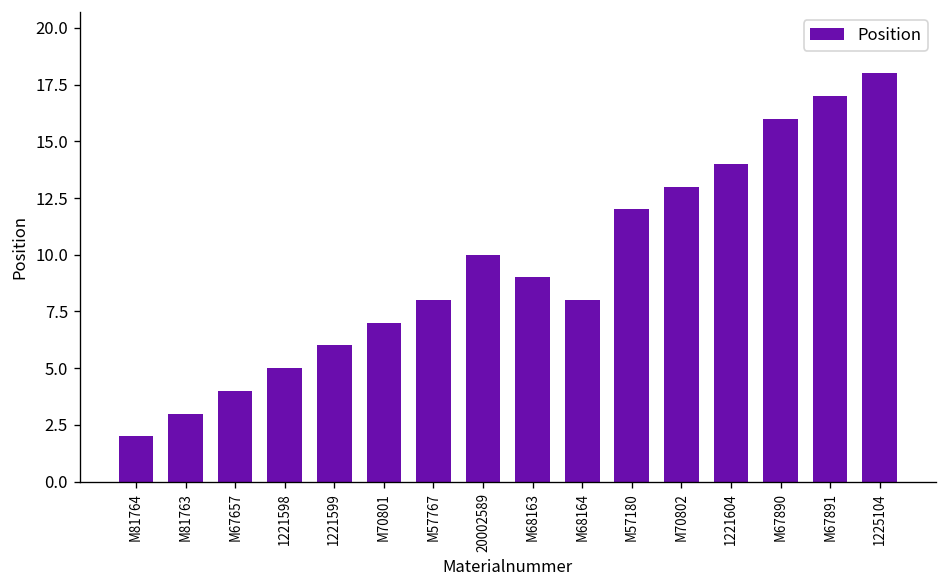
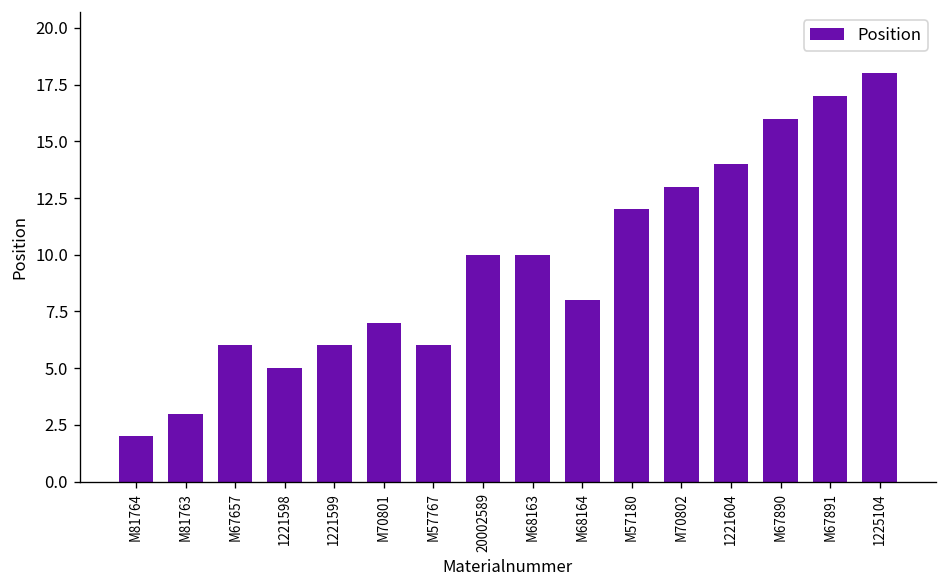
  {
    "M81764": 2,
    "M81763": 3,
-   "M67657": 4,
+   "M67657": 6,
    "1221598": 5,
    "1221599": 6,
    "M70801": 7,
-   "M57767": 8,
+   "M57767": 6,
    "20002589": 10,
-   "M68163": 9,
+   "M68163": 10,
    "M68164": 8,
    "M57180": 12,
    "M70802": 13,
    "1221604": 14,
    "M67890": 16,
    "M67891": 17,
    "1225104": 18
  }
